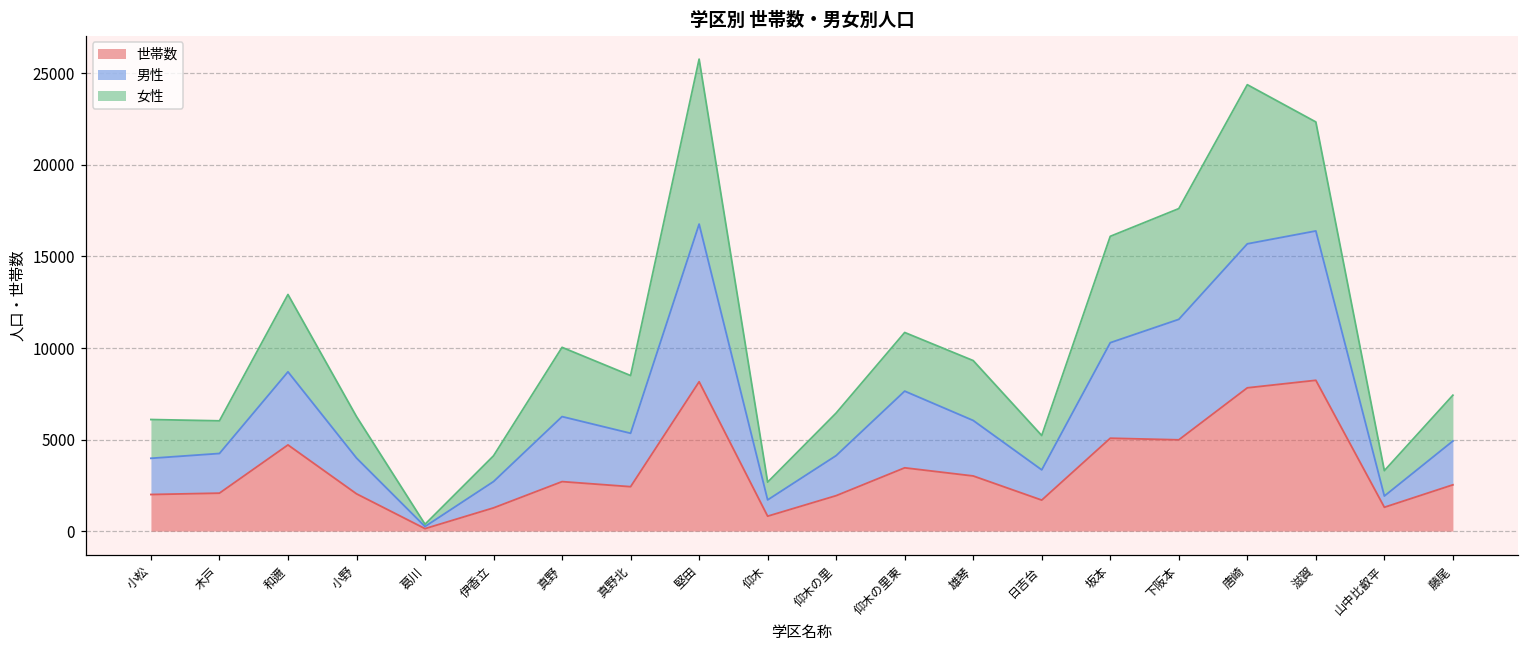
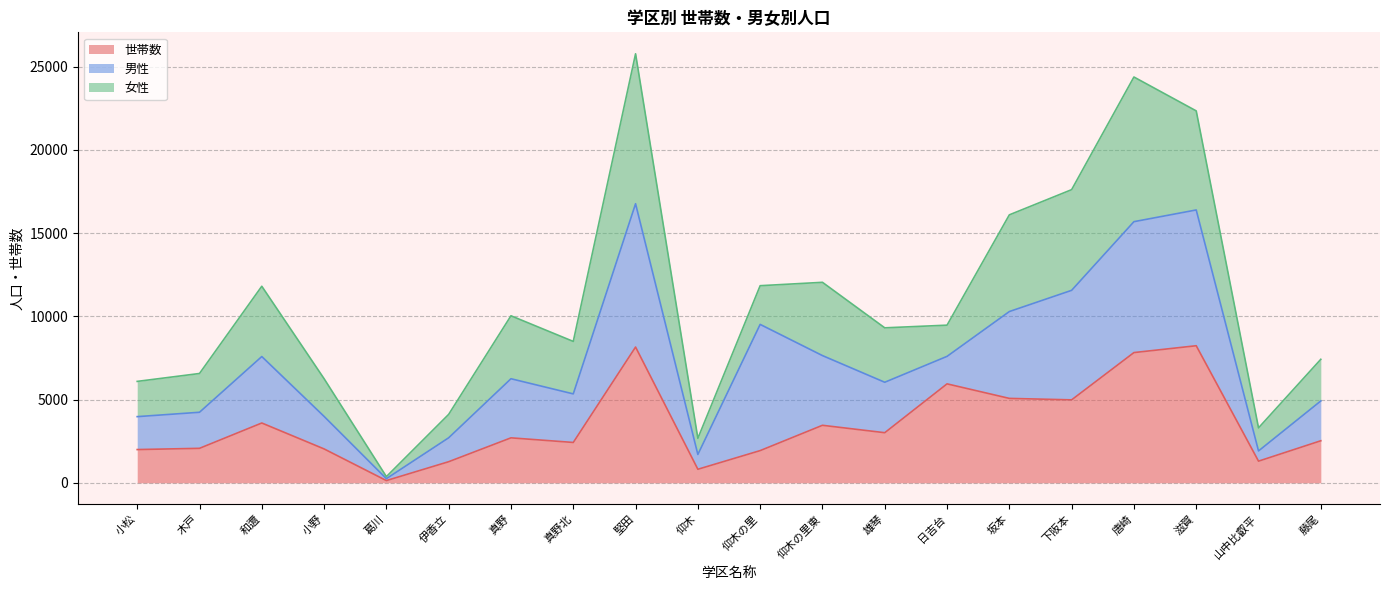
  {
    "世帯数": {
      "小松": 2000,
      "木戸": 2100,
-     "和邇": 4700,
+     "和邇": 3600,
      "小野": 2000,
      "伊香立": 1300,
      "真野": 2700,
      "真野北": 2400,
      "堅田": 8200,
      "仰木": 800,
      "仰木の里": 1900,
      "仰木の里東": 3500,
      "雄琴": 3000,
-     "日吉台": 1700,
+     "日吉台": 5900,
      "坂本": 5100,
      "下阪本": 5000,
      "唐崎": 7800,
      "滋賀": 8200,
      "山中比叡平": 1300,
      "藤尾": 2500
    },
    "男性": {
      "小松": 2000,
      "木戸": 2200,
      "和邇": 4000,
      "小野": 2000,
      "伊香立": 1400,
      "真野": 3600,
      "真野北": 2900,
      "堅田": 8600,
      "仰木": 900,
-     "仰木の里": 2200,
+     "仰木の里": 7600,
      "仰木の里東": 4200,
      "雄琴": 3000,
      "日吉台": 1700,
      "坂本": 5200,
      "下阪本": 6600,
      "唐崎": 7900,
      "滋賀": 8200,
      "山中比叡平": 600,
      "藤尾": 2400
    },
    "女性": {
      "小松": 2100,
-     "木戸": 1800,
+     "木戸": 2300,
      "和邇": 4200,
      "小野": 2300,
      "伊香立": 1400,
      "真野": 3800,
      "真野北": 3200,
      "堅田": 9000,
      "仰木": 1000,
      "仰木の里": 2300,
-     "仰木の里東": 3200,
+     "仰木の里東": 4400,
      "雄琴": 3300,
      "日吉台": 1900,
      "坂本": 5800,
      "下阪本": 6100,
      "唐崎": 8700,
      "滋賀": 6000,
      "山中比叡平": 1400,
      "藤尾": 2500
    }
  }
